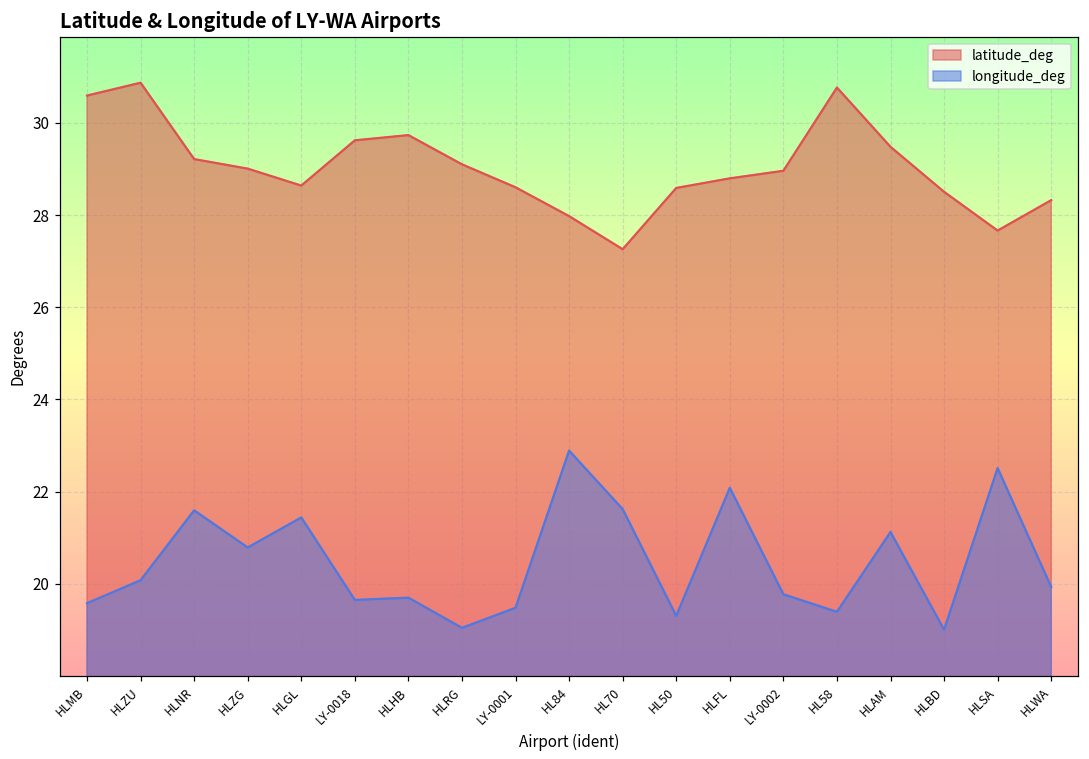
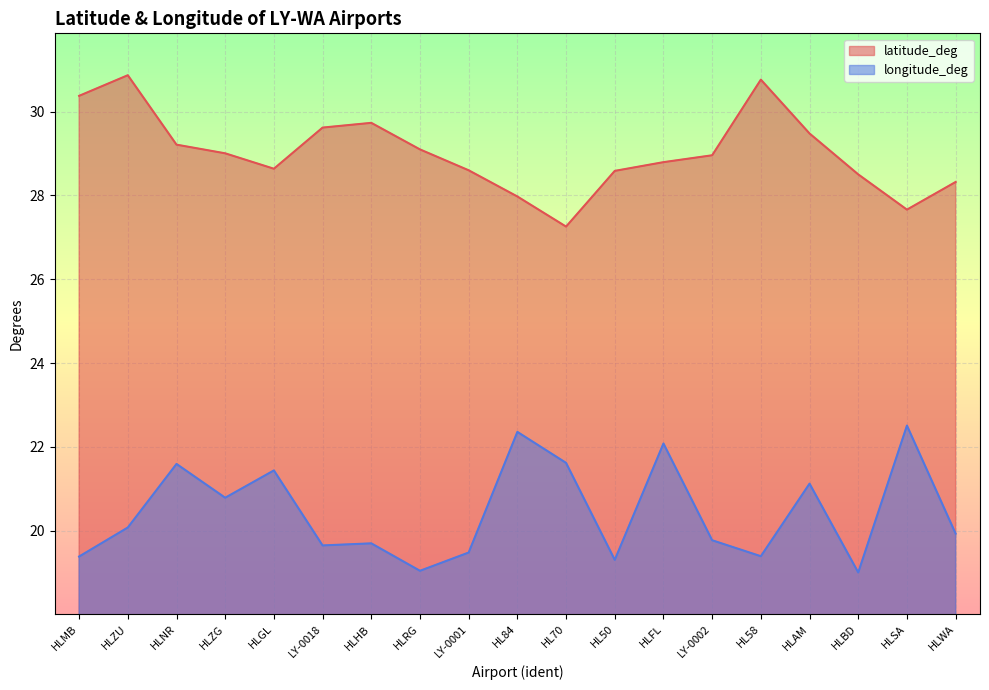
  {
    "latitude_deg": {
-     "HLMB": 30.6,
+     "HLMB": 30.4,
      "HLZU": 30.9,
      "HLNR": 29.2,
      "HLZG": 29.0,
      "HLGL": 28.6,
      "LY-0018": 29.6,
      "HLHB": 29.7,
      "HLRG": 29.1,
      "LY-0001": 28.6,
      "HL84": 28.0,
      "HL70": 27.3,
      "HL50": 28.6,
      "HLFL": 28.8,
      "LY-0002": 29.0,
      "HL58": 30.8,
      "HLAM": 29.5,
      "HLBD": 28.5,
      "HLSA": 27.7,
      "HLWA": 28.3
    },
    "longitude_deg": {
-     "HLMB": 19.6,
+     "HLMB": 19.4,
      "HLZU": 20.1,
      "HLNR": 21.6,
      "HLZG": 20.8,
      "HLGL": 21.4,
      "LY-0018": 19.6,
      "HLHB": 19.7,
      "HLRG": 19.0,
      "LY-0001": 19.5,
-     "HL84": 22.9,
+     "HL84": 22.4,
      "HL70": 21.6,
      "HL50": 19.3,
      "HLFL": 22.1,
      "LY-0002": 19.8,
      "HL58": 19.4,
      "HLAM": 21.1,
      "HLBD": 19.0,
      "HLSA": 22.5,
      "HLWA": 19.9
    }
  }
